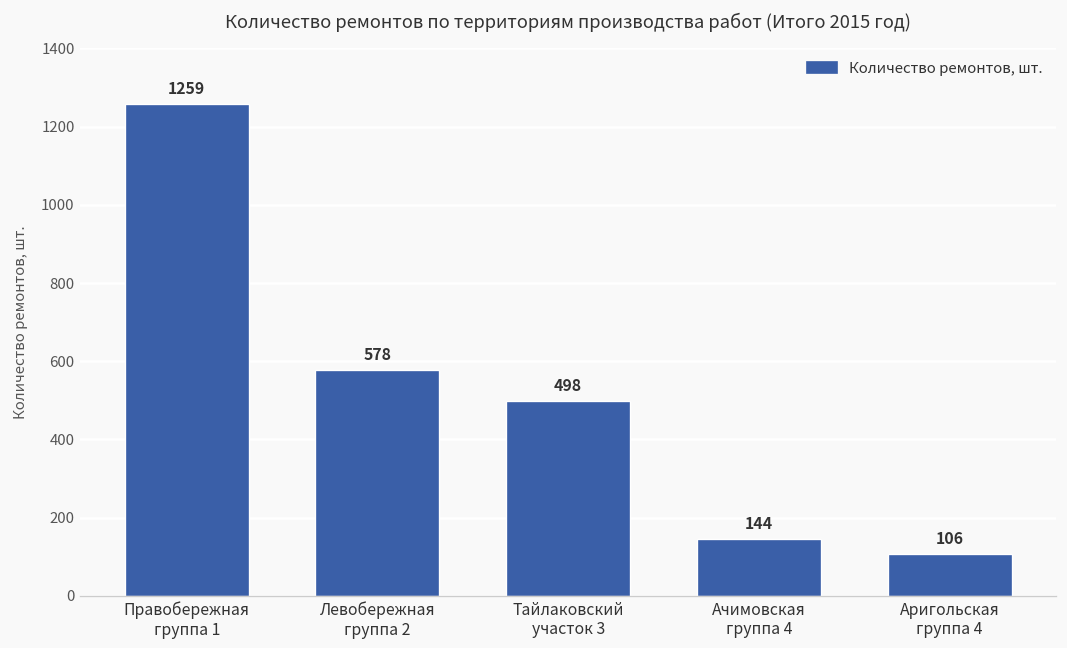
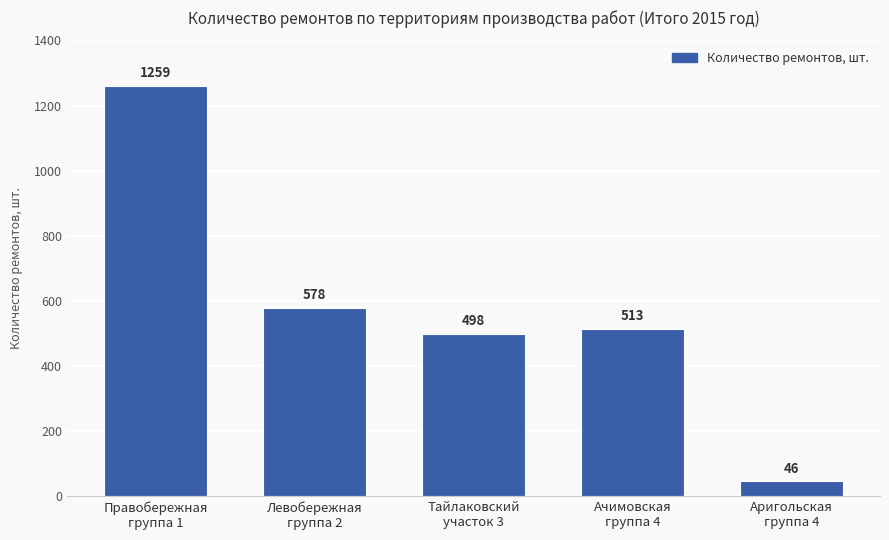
  {
    "Правобережная группа 1": 1259,
    "Левобережная группа 2": 578,
    "Тайлаковский участок 3": 498,
-   "Ачимовская группа 4": 144,
-   "Аригольская группа 4": 106
+   "Ачимовская группа 4": 513,
+   "Аригольская группа 4": 46
  }
